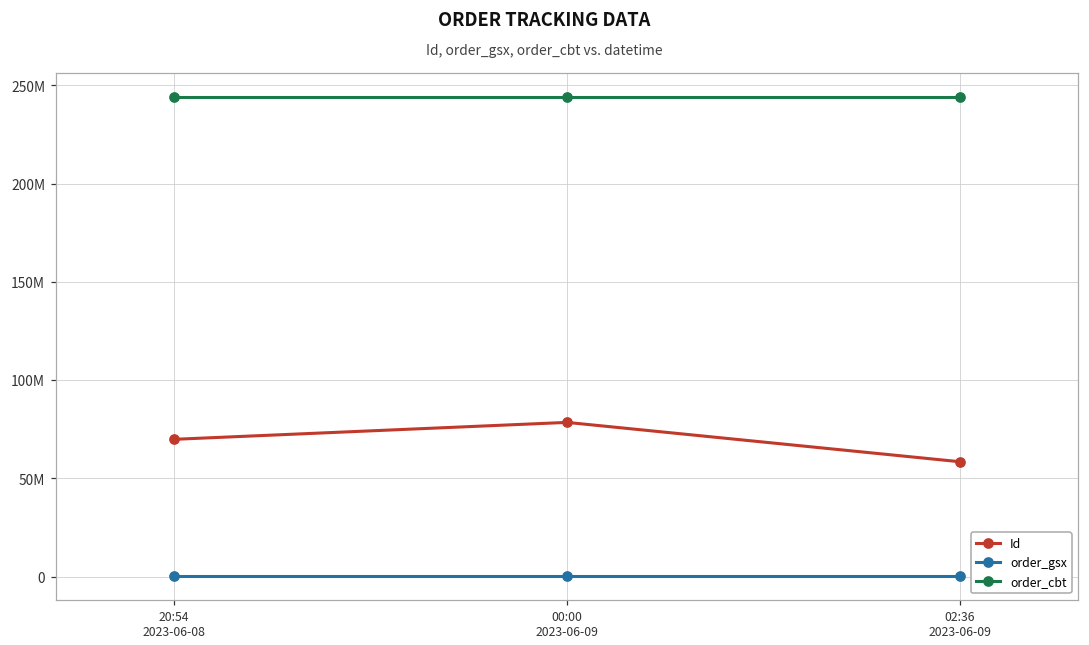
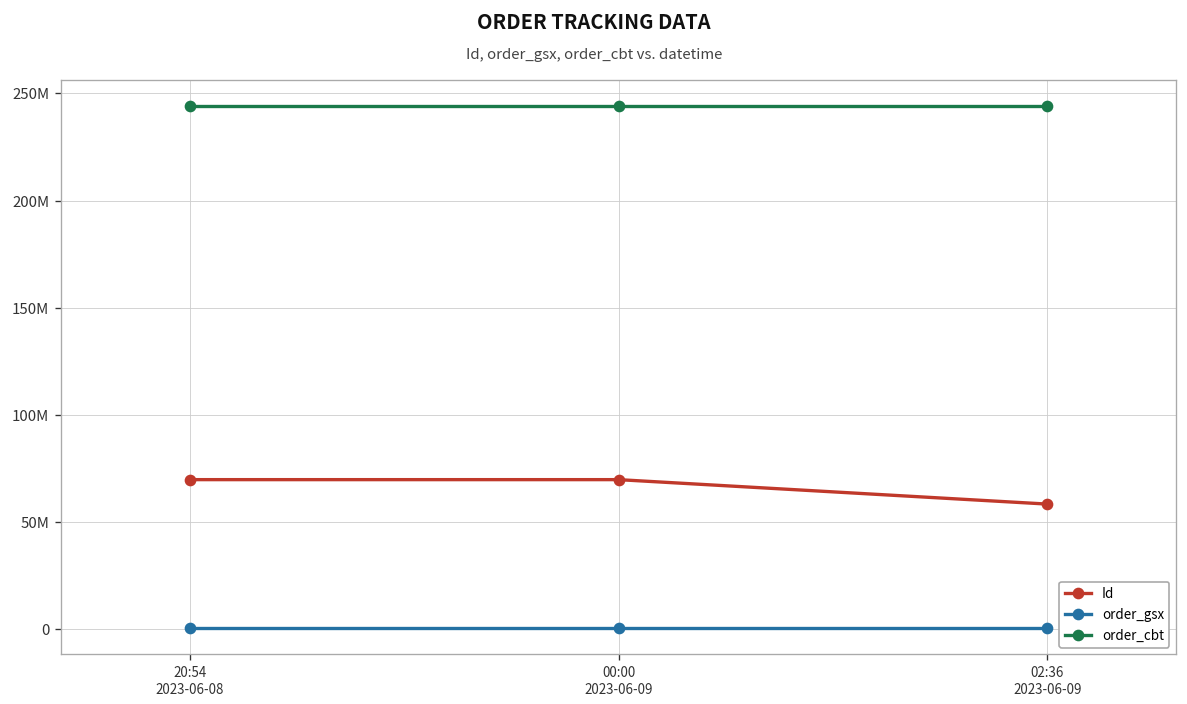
  {
    "Id": {
      "20:54 2023-06-08": 70000000,
-     "00:00 2023-06-09": 79000000,
+     "00:00 2023-06-09": 70000000,
      "02:36 2023-06-09": 58000000
    },
    "order_gsx": {
      "20:54 2023-06-08": 1000000,
      "00:00 2023-06-09": 1000000,
      "02:36 2023-06-09": 1000000
    },
    "order_cbt": {
      "20:54 2023-06-08": 244000000,
      "00:00 2023-06-09": 244000000,
      "02:36 2023-06-09": 244000000
    }
  }
